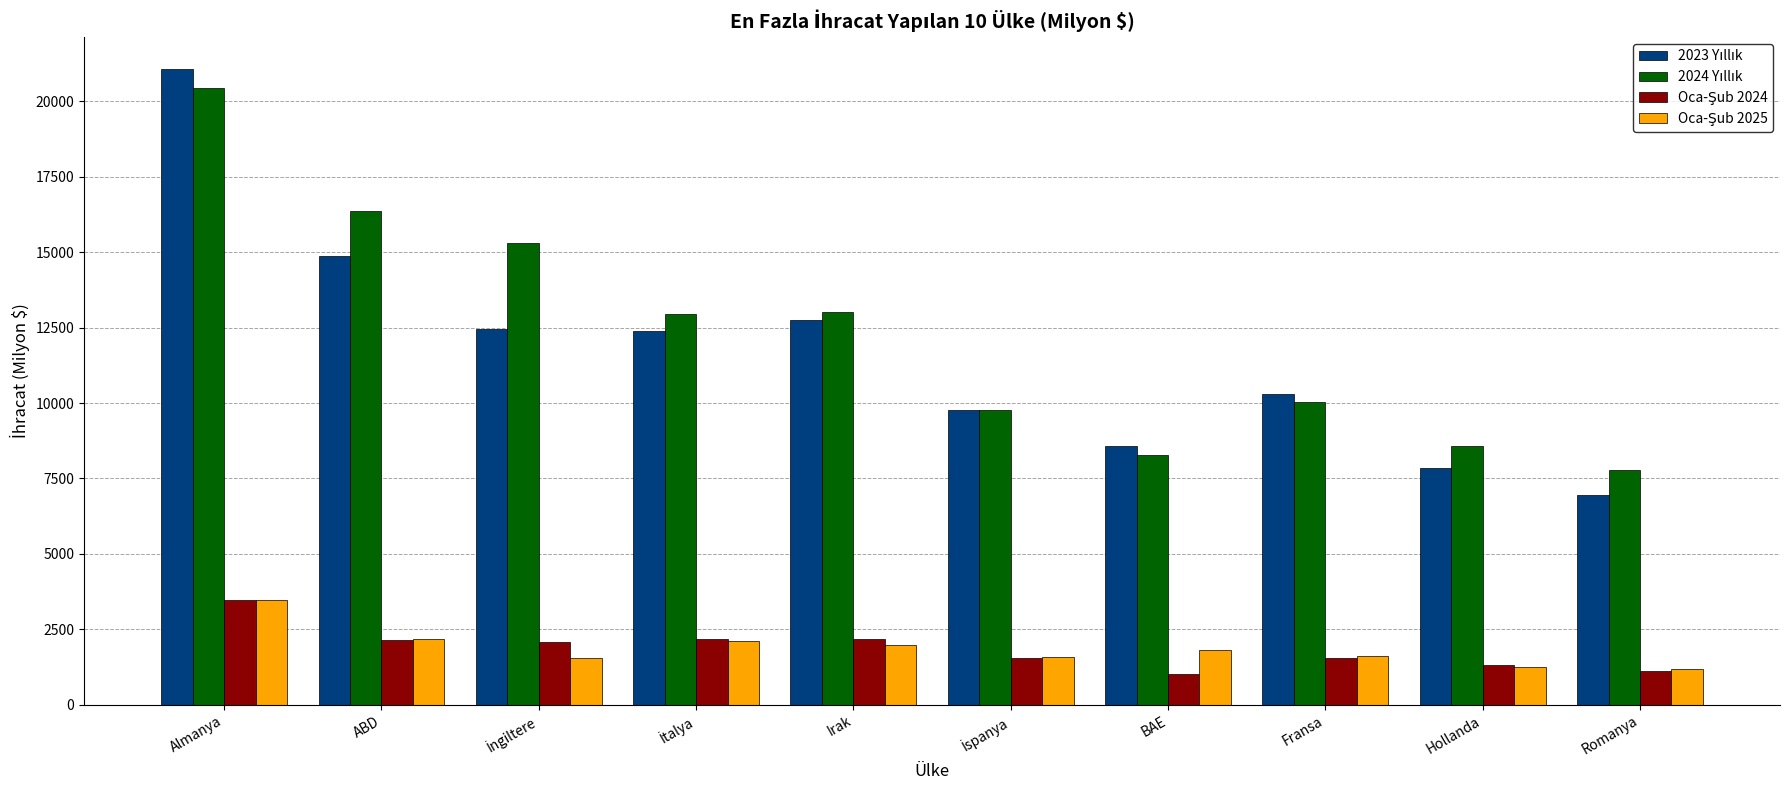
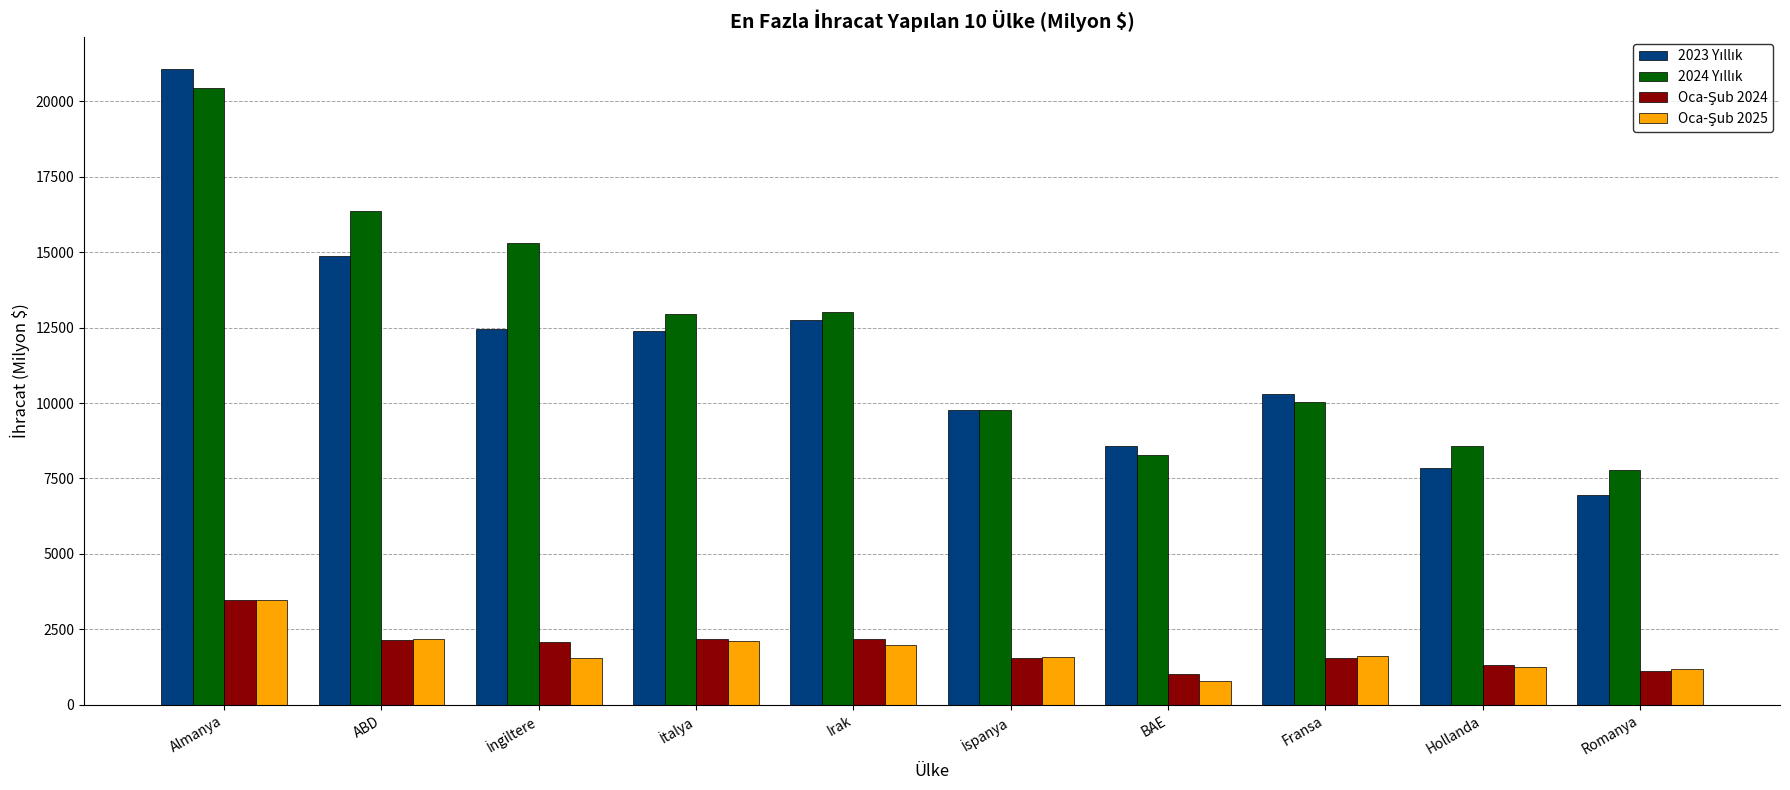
  {
    "2023 Yıllık": {
      "Almanya": 21100,
      "ABD": 14900,
      "İngiltere": 12500,
      "İtalya": 12400,
      "Irak": 12800,
      "İspanya": 9800,
      "BAE": 8600,
      "Fransa": 10300,
      "Hollanda": 7900,
      "Romanya": 7000
    },
    "2024 Yıllık": {
      "Almanya": 20400,
      "ABD": 16400,
      "İngiltere": 15300,
      "İtalya": 13000,
      "Irak": 13000,
      "İspanya": 9800,
      "BAE": 8300,
      "Fransa": 10000,
      "Hollanda": 8600,
      "Romanya": 7800
    },
    "Oca-Şub 2024": {
      "Almanya": 3500,
      "ABD": 2100,
      "İngiltere": 2100,
      "İtalya": 2200,
      "Irak": 2200,
      "İspanya": 1600,
      "BAE": 1000,
      "Fransa": 1600,
      "Hollanda": 1300,
      "Romanya": 1100
    },
    "Oca-Şub 2025": {
      "Almanya": 3500,
      "ABD": 2200,
      "İngiltere": 1600,
      "İtalya": 2100,
      "Irak": 2000,
      "İspanya": 1600,
-     "BAE": 1800,
+     "BAE": 800,
      "Fransa": 1600,
      "Hollanda": 1300,
      "Romanya": 1200
    }
  }
